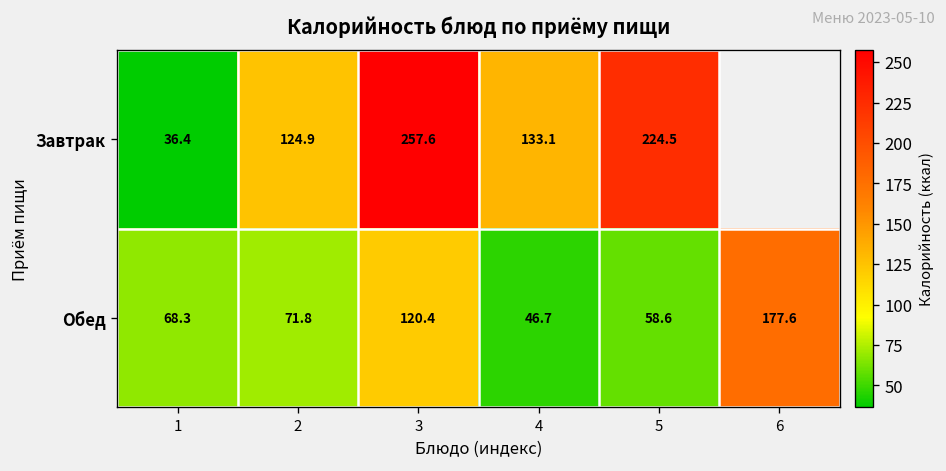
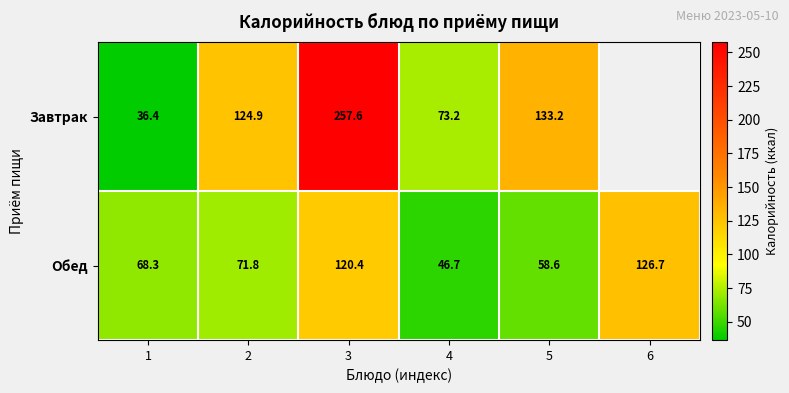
  {
    "Завтрак": {
      "1": 36.4,
      "2": 124.9,
      "3": 257.6,
-     "4": 133.1,
-     "5": 224.5
+     "4": 73.2,
+     "5": 133.2
    },
    "Обед": {
      "1": 68.3,
      "2": 71.8,
      "3": 120.4,
      "4": 46.7,
      "5": 58.6,
-     "6": 177.6
+     "6": 126.7
    }
  }
